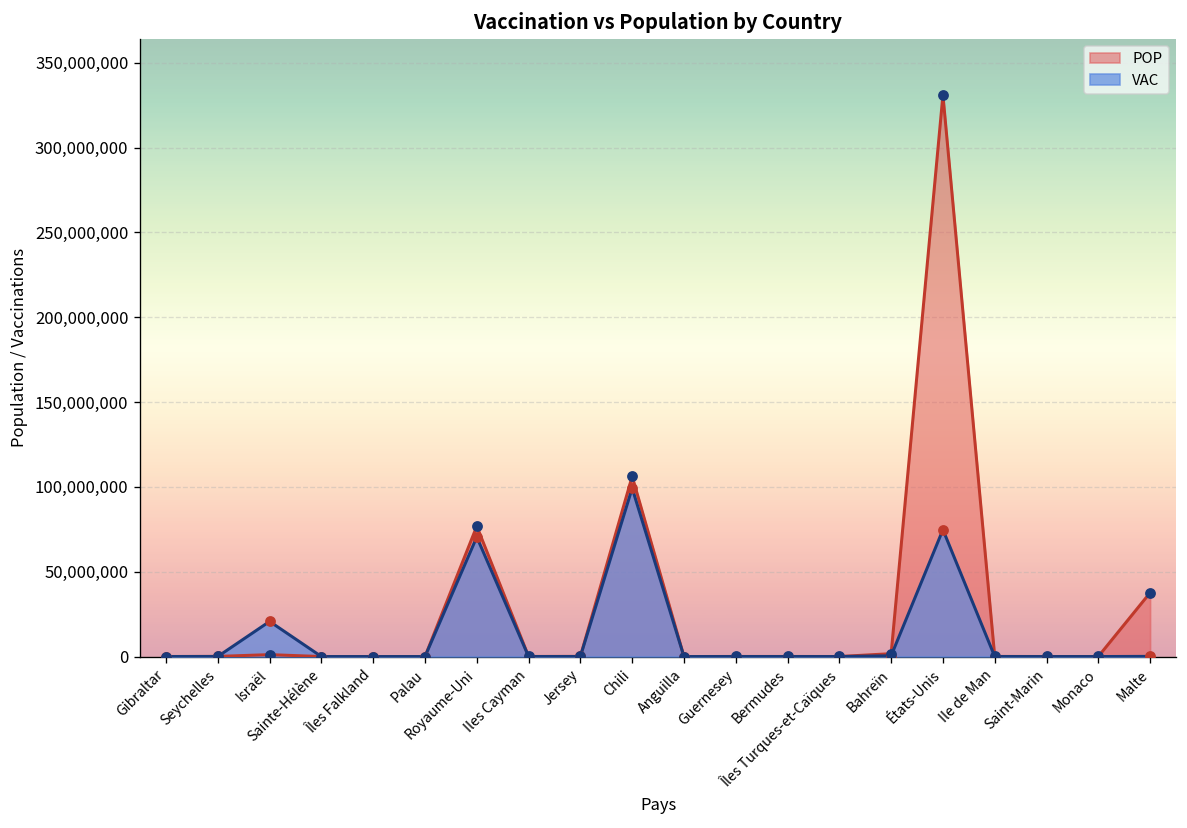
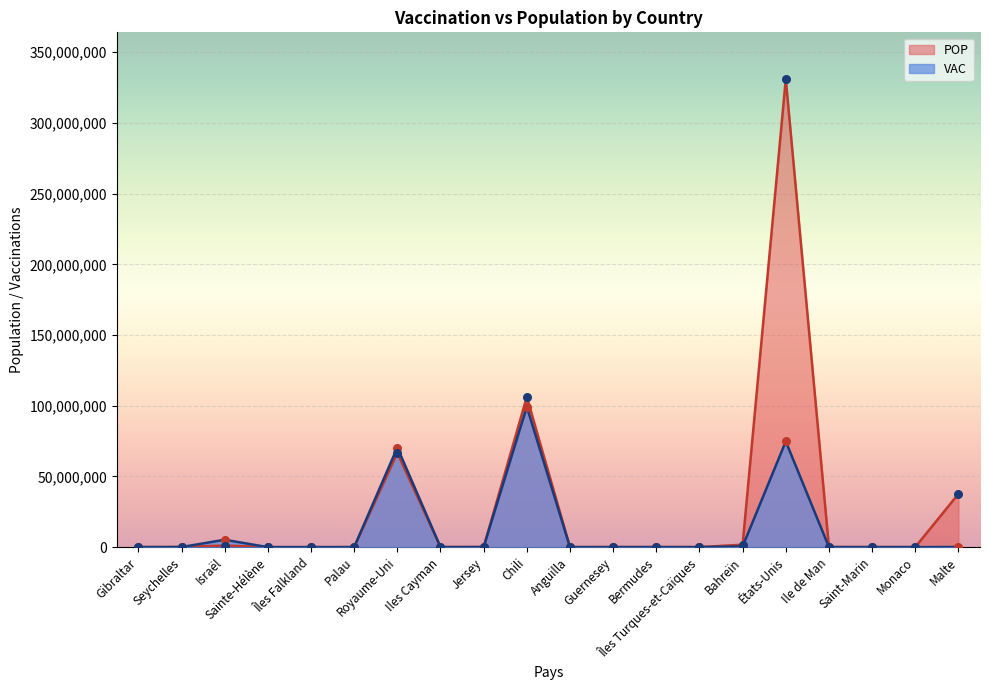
  {
    "POP": {
      "Israël": "1,000,000",
-     "Royaume-Uni": "77,000,000",
+     "Royaume-Uni": "67,000,000",
      "Chili": "106,000,000",
      "États-Unis": "331,000,000",
      "Malte": "38,000,000"
    },
    "VAC": {
-     "Israël": "21,000,000",
+     "Israël": "5,000,000",
      "Royaume-Uni": "70,000,000",
      "Chili": "99,000,000",
      "États-Unis": "75,000,000",
      "Malte": "0"
    }
  }
